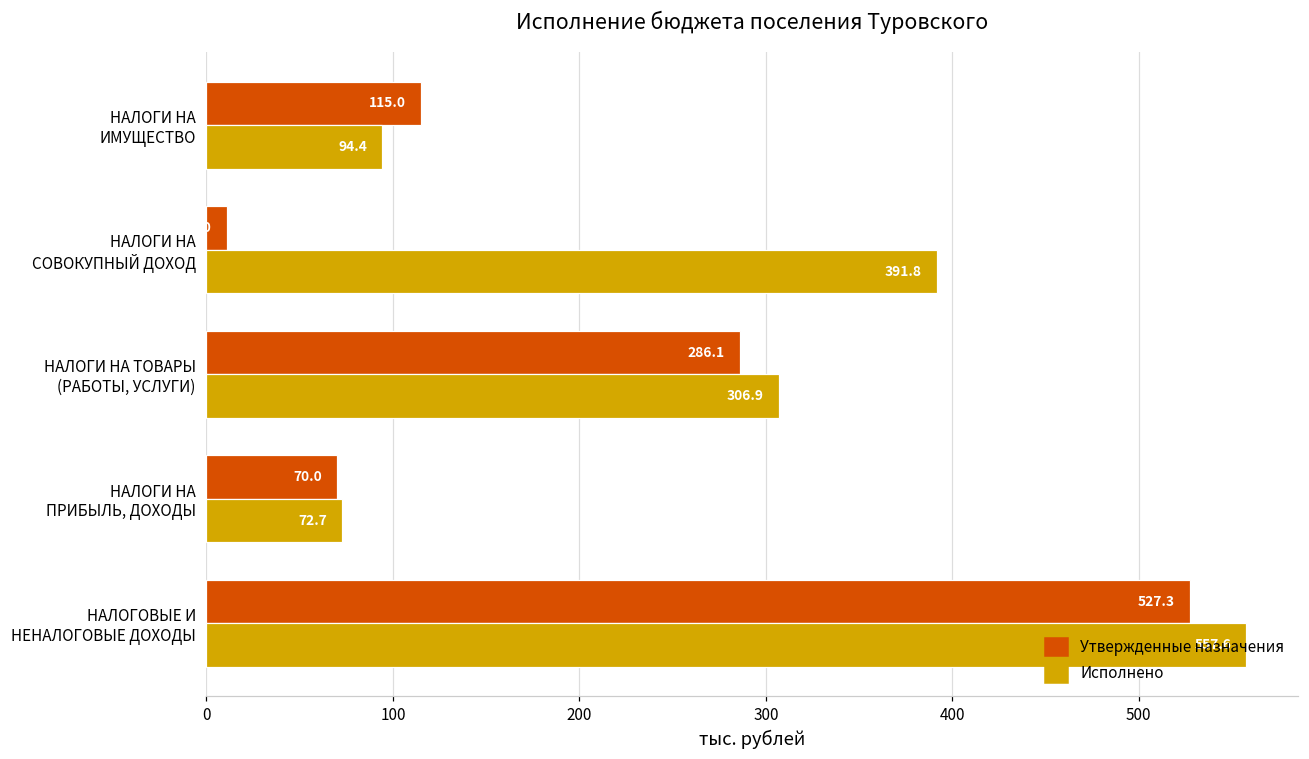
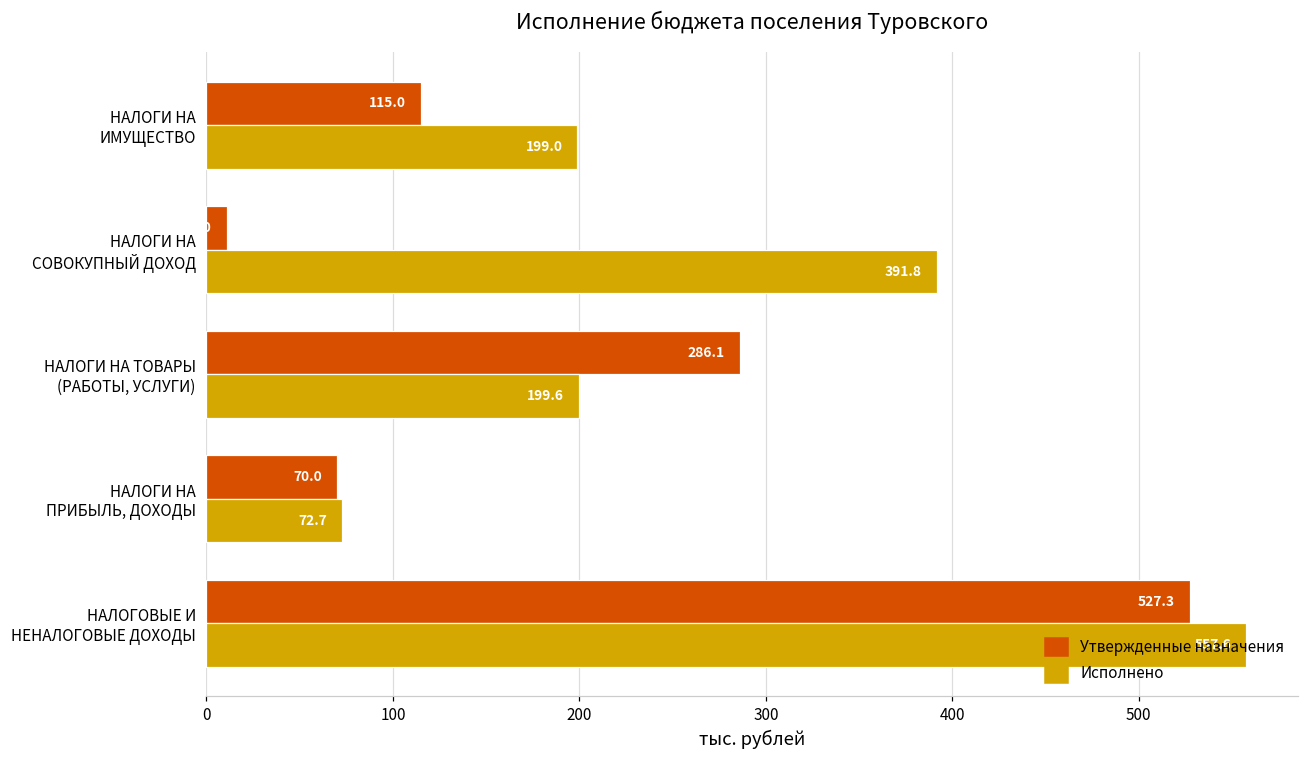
  {
    "Исполнено": {
-     "НАЛОГИ НА ИМУЩЕСТВО": 94.4,
+     "НАЛОГИ НА ИМУЩЕСТВО": 199.0,
      "НАЛОГИ НА СОВОКУПНЫЙ ДОХОД": 391.8,
-     "НАЛОГИ НА ТОВАРЫ (РАБОТЫ, УСЛУГИ)": 306.9,
+     "НАЛОГИ НА ТОВАРЫ (РАБОТЫ, УСЛУГИ)": 199.6,
      "НАЛОГИ НА ПРИБЫЛЬ, ДОХОДЫ": 72.7,
      "НАЛОГОВЫЕ И НЕНАЛОГОВЫЕ ДОХОДЫ": 557.6
    }
  }
